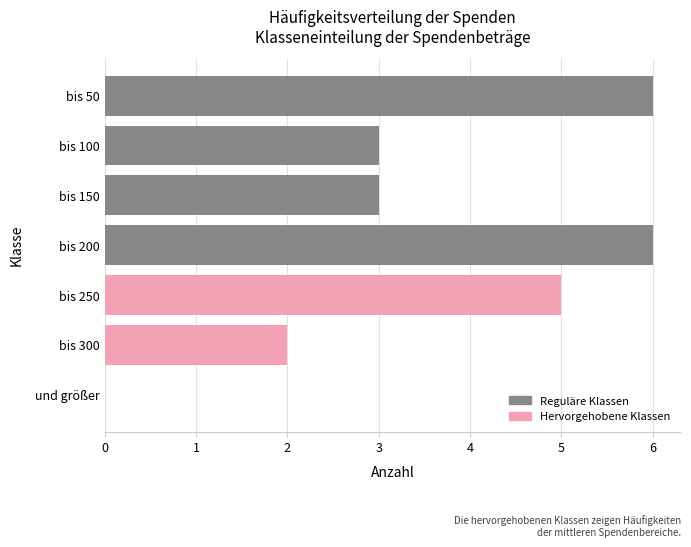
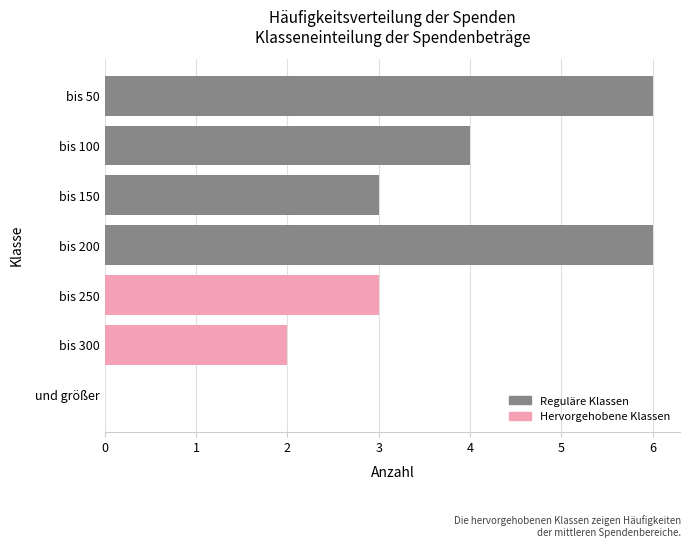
  {
    "bis 50": 6,
-   "bis 100": 3,
+   "bis 100": 4,
    "bis 150": 3,
    "bis 200": 6,
-   "bis 250": 5,
+   "bis 250": 3,
    "bis 300": 2,
    "und größer": 0
  }
